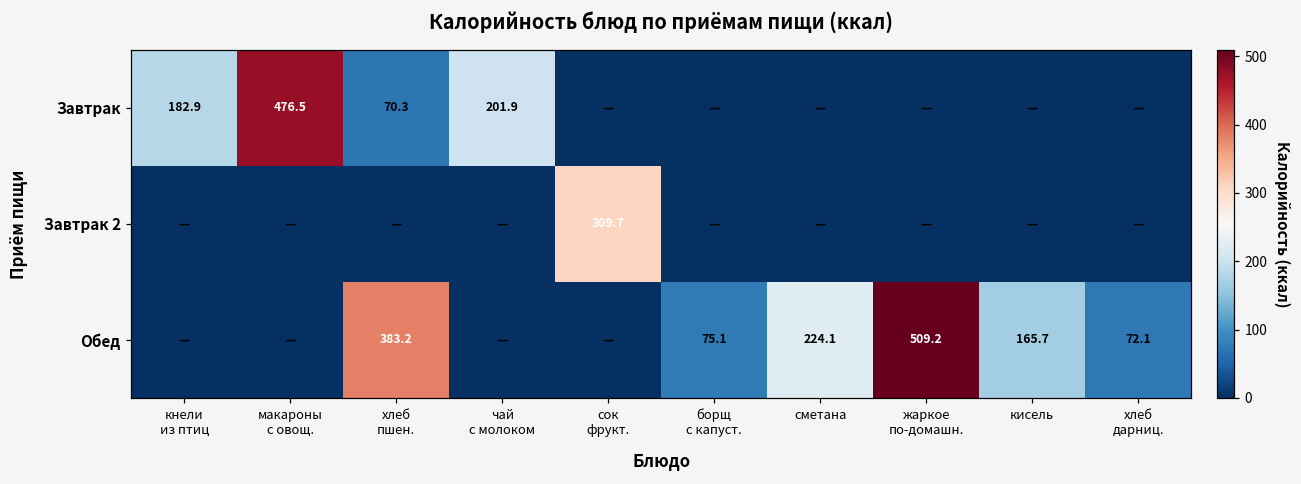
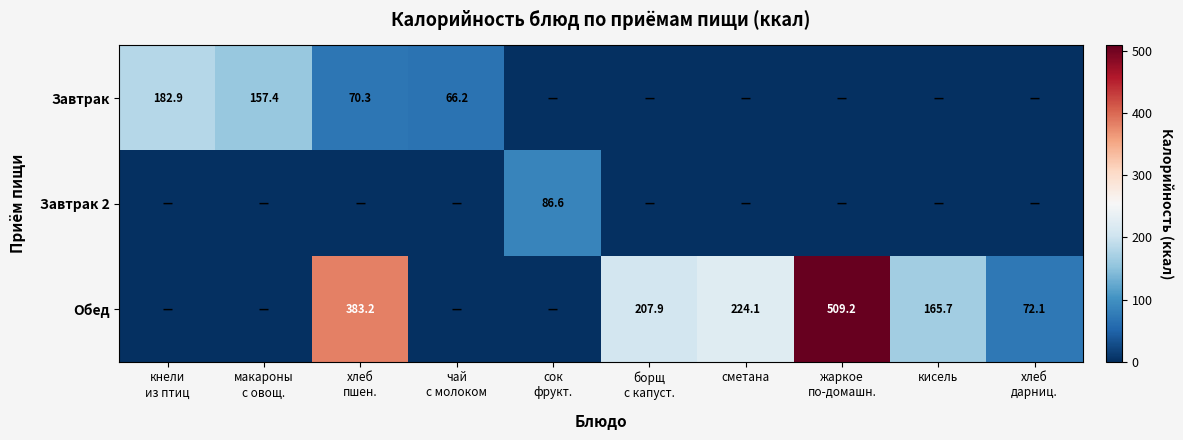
  {
    "Завтрак": {
      "кнели из птиц": 182.9,
-     "макароны с овощ.": 476.5,
+     "макароны с овощ.": 157.4,
      "хлеб пшен.": 70.3,
-     "чай с молоком": 201.9
+     "чай с молоком": 66.2
    },
    "Завтрак 2": {
-     "сок фрукт.": 309.7
+     "сок фрукт.": 86.6
    },
    "Обед": {
      "хлеб пшен.": 383.2,
-     "борщ с капуст.": 75.1,
+     "борщ с капуст.": 207.9,
      "сметана": 224.1,
      "жаркое по-домашн.": 509.2,
      "кисель": 165.7,
      "хлеб дарниц.": 72.1
    }
  }
